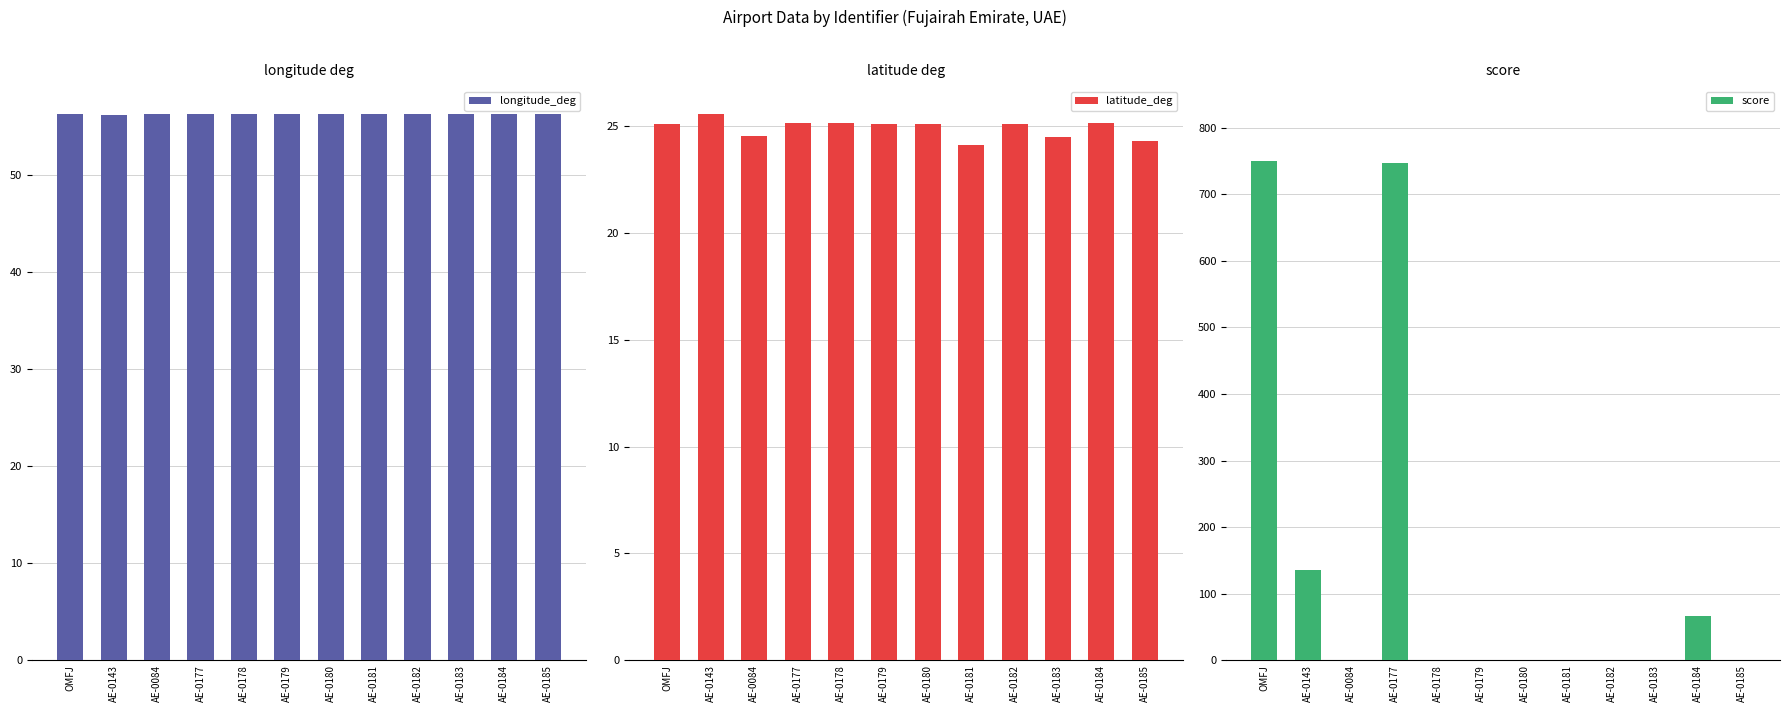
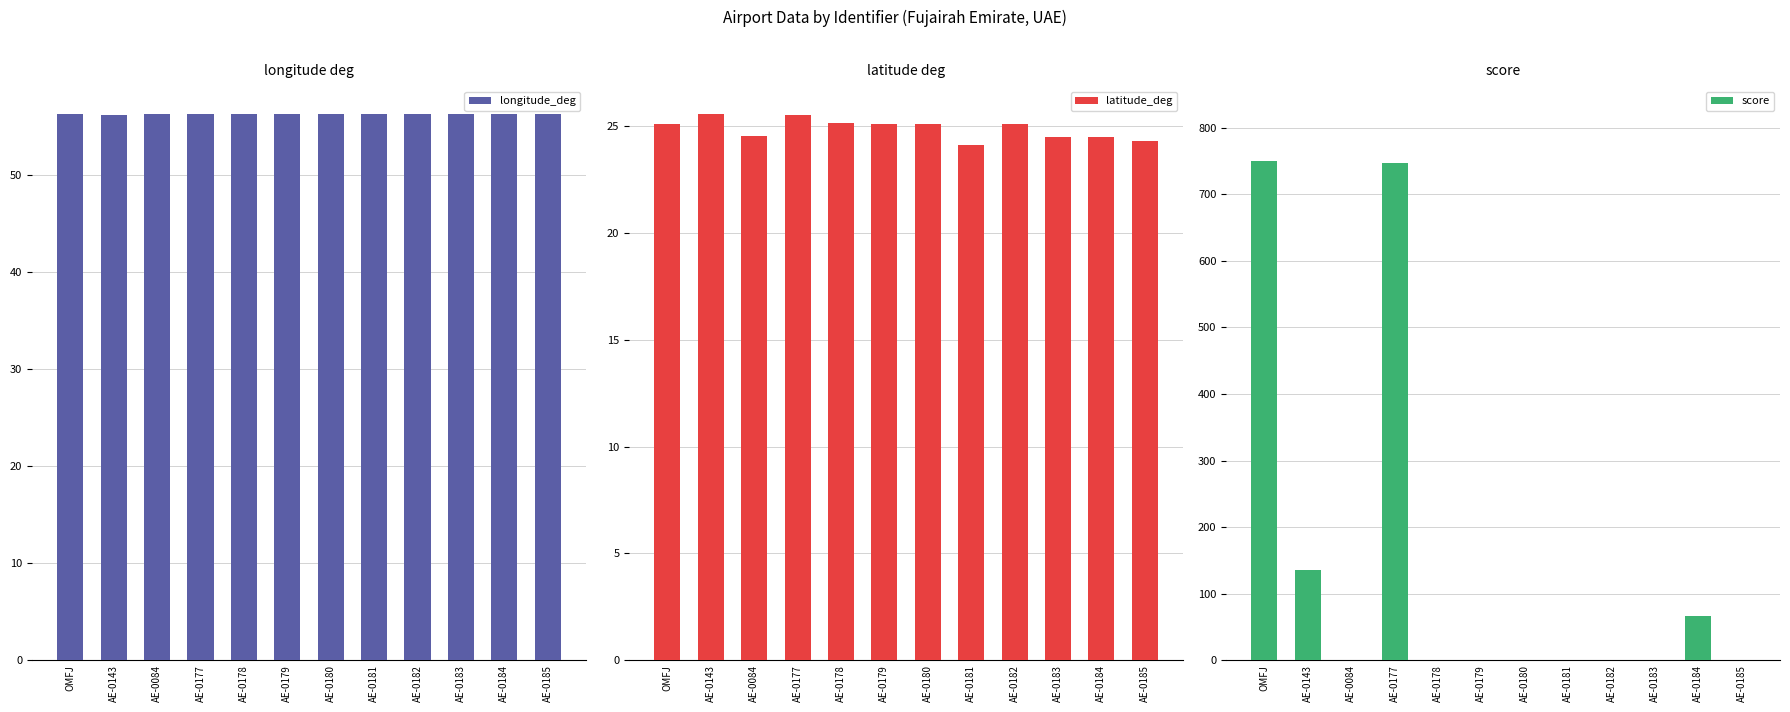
  {
    "longitude deg": {
      "OMFJ": 56,
      "AE-0143": 56,
      "AE-0084": 56,
      "AE-0177": 56,
      "AE-0178": 56,
      "AE-0179": 56,
      "AE-0180": 56,
      "AE-0181": 56,
      "AE-0182": 56,
      "AE-0183": 56,
      "AE-0184": 56,
      "AE-0185": 56
    },
    "latitude deg": {
      "OMFJ": 25.1,
      "AE-0143": 25.6,
      "AE-0084": 24.5,
-     "AE-0177": 25.1,
+     "AE-0177": 25.5,
      "AE-0178": 25.1,
      "AE-0179": 25.1,
      "AE-0180": 25.1,
      "AE-0181": 24.1,
      "AE-0182": 25.1,
      "AE-0183": 24.5,
-     "AE-0184": 25.1,
+     "AE-0184": 24.5,
      "AE-0185": 24.3
    },
    "score": {
      "OMFJ": 750,
      "AE-0143": 140,
      "AE-0084": 0,
      "AE-0177": 750,
      "AE-0178": 0,
      "AE-0179": 0,
      "AE-0180": 0,
      "AE-0181": 0,
      "AE-0182": 0,
      "AE-0183": 0,
      "AE-0184": 70,
      "AE-0185": 0
    }
  }
